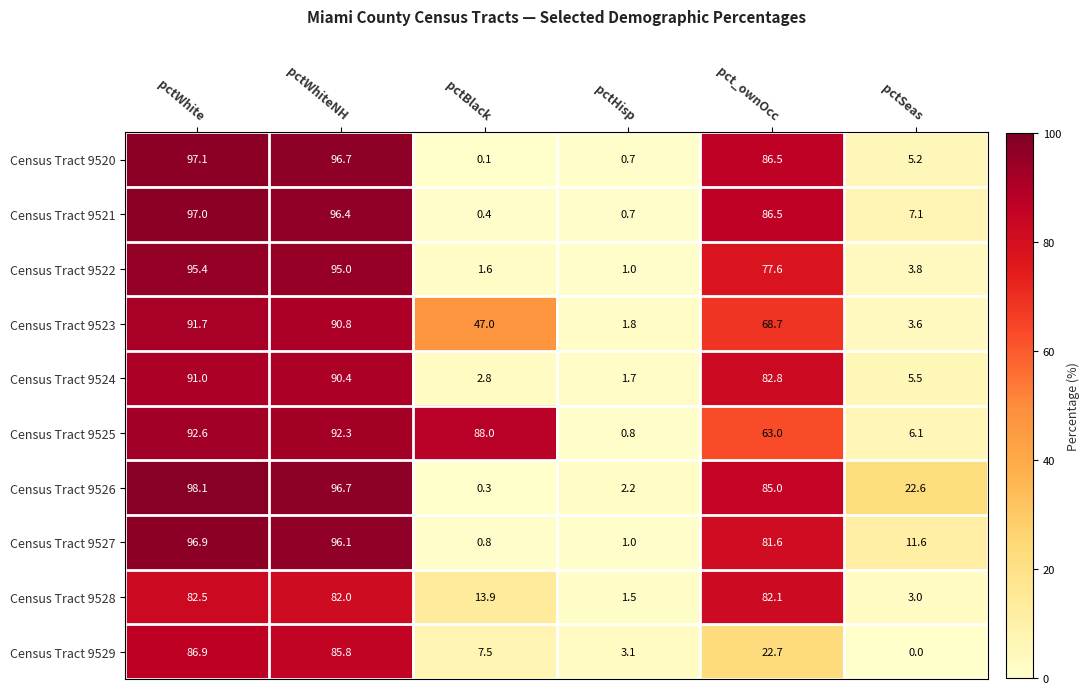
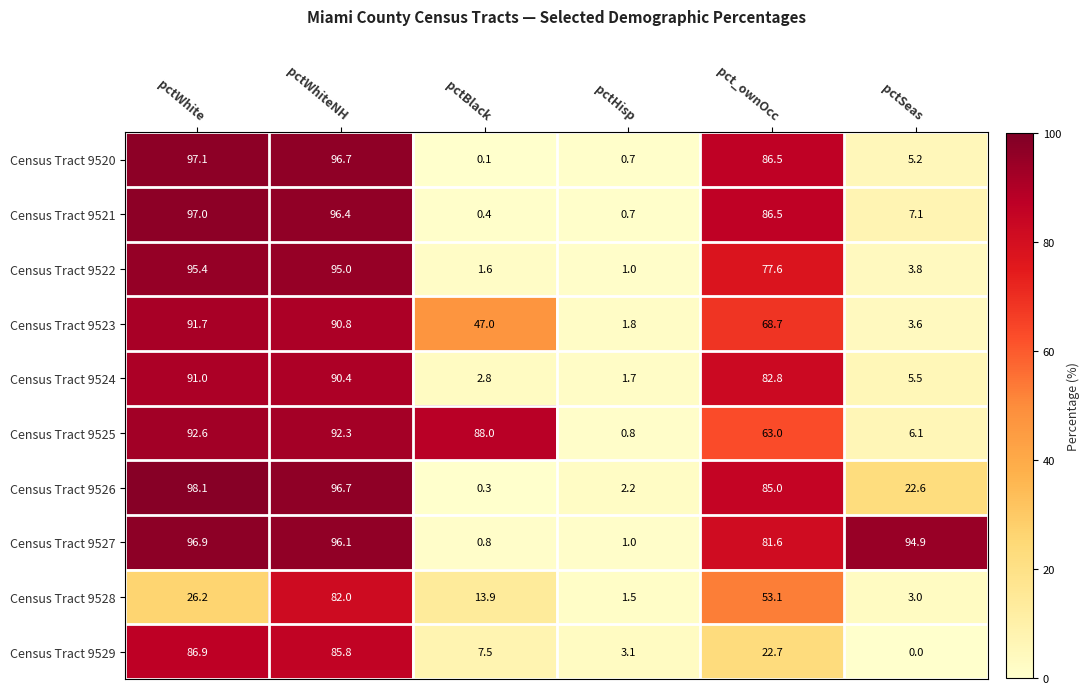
  {
    "Census Tract 9520": {
      "pctWhite": 97.1,
      "pctWhiteNH": 96.7,
      "pctBlack": 0.1,
      "pctHisp": 0.7,
      "pct_ownOcc": 86.5,
      "pctSeas": 5.2
    },
    "Census Tract 9521": {
      "pctWhite": 97.0,
      "pctWhiteNH": 96.4,
      "pctBlack": 0.4,
      "pctHisp": 0.7,
      "pct_ownOcc": 86.5,
      "pctSeas": 7.1
    },
    "Census Tract 9522": {
      "pctWhite": 95.4,
      "pctWhiteNH": 95.0,
      "pctBlack": 1.6,
      "pctHisp": 1.0,
      "pct_ownOcc": 77.6,
      "pctSeas": 3.8
    },
    "Census Tract 9523": {
      "pctWhite": 91.7,
      "pctWhiteNH": 90.8,
      "pctBlack": 47.0,
      "pctHisp": 1.8,
      "pct_ownOcc": 68.7,
      "pctSeas": 3.6
    },
    "Census Tract 9524": {
      "pctWhite": 91.0,
      "pctWhiteNH": 90.4,
      "pctBlack": 2.8,
      "pctHisp": 1.7,
      "pct_ownOcc": 82.8,
      "pctSeas": 5.5
    },
    "Census Tract 9525": {
      "pctWhite": 92.6,
      "pctWhiteNH": 92.3,
      "pctBlack": 88.0,
      "pctHisp": 0.8,
      "pct_ownOcc": 63.0,
      "pctSeas": 6.1
    },
    "Census Tract 9526": {
      "pctWhite": 98.1,
      "pctWhiteNH": 96.7,
      "pctBlack": 0.3,
      "pctHisp": 2.2,
      "pct_ownOcc": 85.0,
      "pctSeas": 22.6
    },
    "Census Tract 9527": {
      "pctWhite": 96.9,
      "pctWhiteNH": 96.1,
      "pctBlack": 0.8,
      "pctHisp": 1.0,
      "pct_ownOcc": 81.6,
-     "pctSeas": 11.6
+     "pctSeas": 94.9
    },
    "Census Tract 9528": {
-     "pctWhite": 82.5,
+     "pctWhite": 26.2,
      "pctWhiteNH": 82.0,
      "pctBlack": 13.9,
      "pctHisp": 1.5,
-     "pct_ownOcc": 82.1,
+     "pct_ownOcc": 53.1,
      "pctSeas": 3.0
    },
    "Census Tract 9529": {
      "pctWhite": 86.9,
      "pctWhiteNH": 85.8,
      "pctBlack": 7.5,
      "pctHisp": 3.1,
      "pct_ownOcc": 22.7,
      "pctSeas": 0.0
    }
  }
